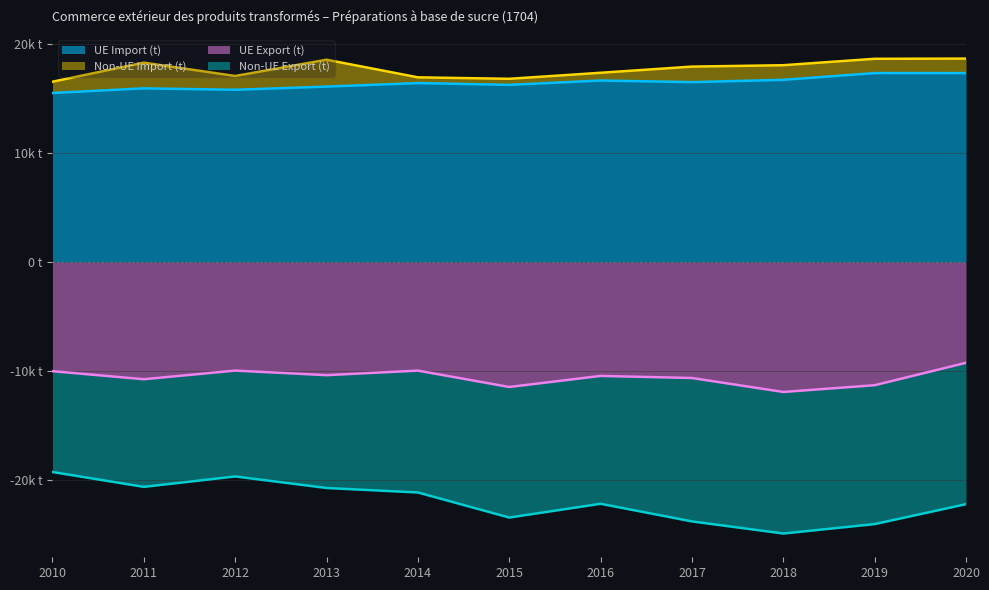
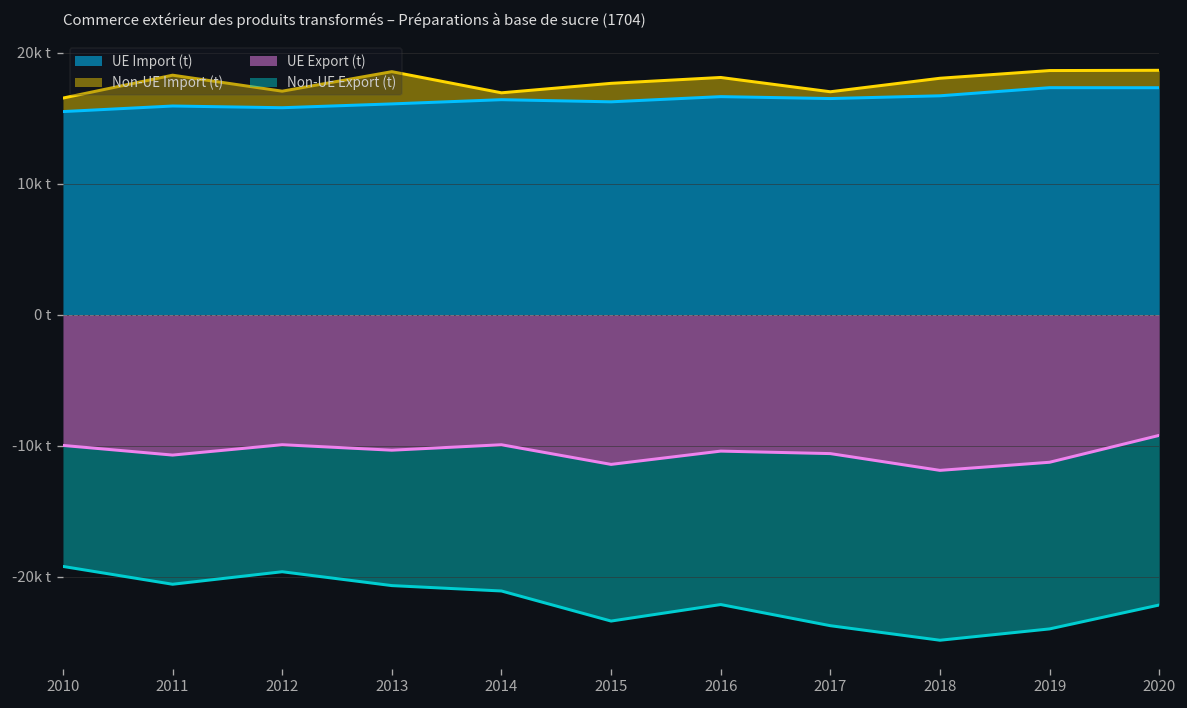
  {
    "Non-UE Import (t)": {
      "2010": "1.0k t",
      "2014": "0.5k t",
-     "2015": "0.6k t",
-     "2016": "0.7k t",
-     "2017": "1.4k t",
+     "2015": "1.4k t",
+     "2016": "1.5k t",
+     "2017": "0.5k t",
      "2018": "1.3k t",
      "2019": "1.3k t",
      "2020": "1.3k t"
    },
    "UE Export (t)": {
      "2010": "10.0k t",
      "2011": "10.7k t",
      "2012": "9.9k t",
      "2013": "10.4k t",
      "2014": "9.9k t",
      "2015": "11.4k t",
      "2016": "10.4k t",
      "2017": "10.6k t",
      "2018": "11.9k t",
      "2019": "11.3k t",
      "2020": "9.2k t"
    }
  }
